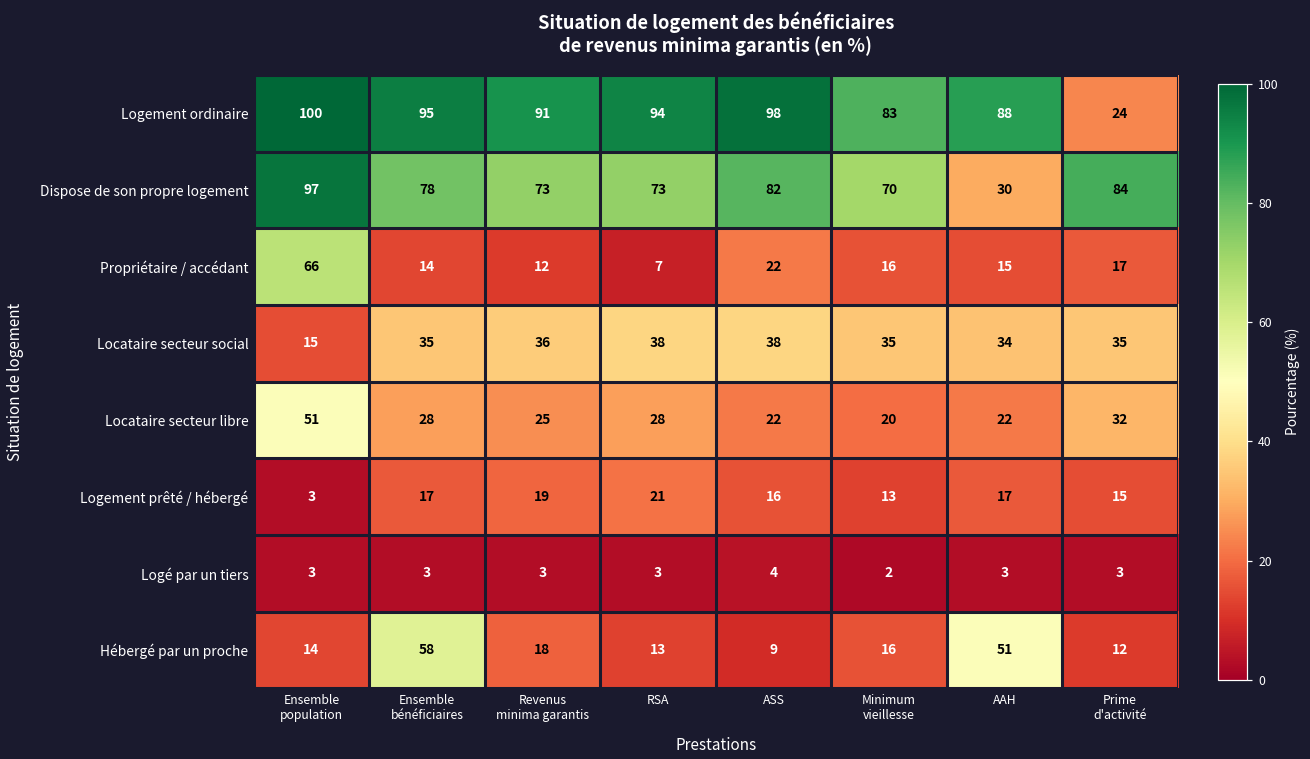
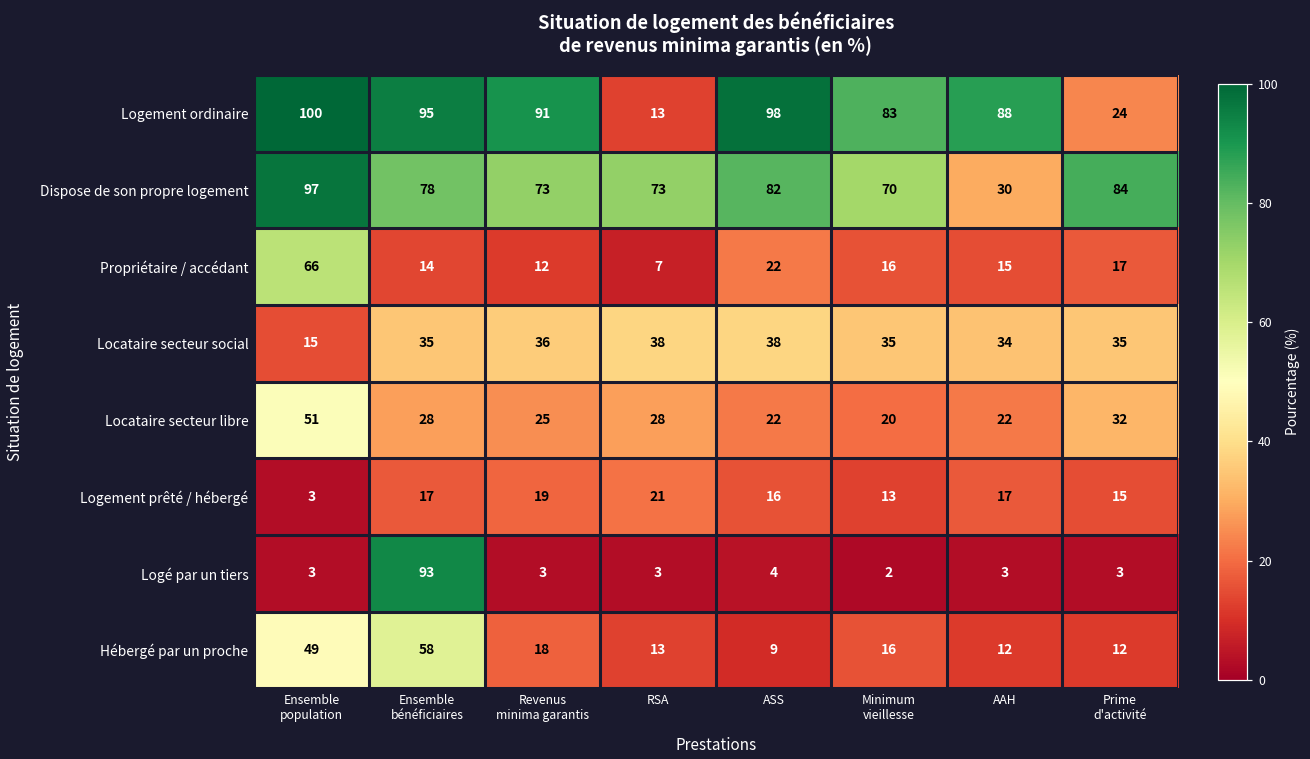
  {
    "Logement ordinaire": {
      "Ensemble population": 100,
      "Ensemble bénéficiaires": 95,
      "Revenus minima garantis": 91,
-     "RSA": 94,
+     "RSA": 13,
      "ASS": 98,
      "Minimum vieillesse": 83,
      "AAH": 88,
      "Prime d'activité": 24
    },
    "Dispose de son propre logement": {
      "Ensemble population": 97,
      "Ensemble bénéficiaires": 78,
      "Revenus minima garantis": 73,
      "RSA": 73,
      "ASS": 82,
      "Minimum vieillesse": 70,
      "AAH": 30,
      "Prime d'activité": 84
    },
    "Propriétaire / accédant": {
      "Ensemble population": 66,
      "Ensemble bénéficiaires": 14,
      "Revenus minima garantis": 12,
      "RSA": 7,
      "ASS": 22,
      "Minimum vieillesse": 16,
      "AAH": 15,
      "Prime d'activité": 17
    },
    "Locataire secteur social": {
      "Ensemble population": 15,
      "Ensemble bénéficiaires": 35,
      "Revenus minima garantis": 36,
      "RSA": 38,
      "ASS": 38,
      "Minimum vieillesse": 35,
      "AAH": 34,
      "Prime d'activité": 35
    },
    "Locataire secteur libre": {
      "Ensemble population": 51,
      "Ensemble bénéficiaires": 28,
      "Revenus minima garantis": 25,
      "RSA": 28,
      "ASS": 22,
      "Minimum vieillesse": 20,
      "AAH": 22,
      "Prime d'activité": 32
    },
    "Logement prêté / hébergé": {
      "Ensemble population": 3,
      "Ensemble bénéficiaires": 17,
      "Revenus minima garantis": 19,
      "RSA": 21,
      "ASS": 16,
      "Minimum vieillesse": 13,
      "AAH": 17,
      "Prime d'activité": 15
    },
    "Logé par un tiers": {
      "Ensemble population": 3,
-     "Ensemble bénéficiaires": 3,
+     "Ensemble bénéficiaires": 93,
      "Revenus minima garantis": 3,
      "RSA": 3,
      "ASS": 4,
      "Minimum vieillesse": 2,
      "AAH": 3,
      "Prime d'activité": 3
    },
    "Hébergé par un proche": {
-     "Ensemble population": 14,
+     "Ensemble population": 49,
      "Ensemble bénéficiaires": 58,
      "Revenus minima garantis": 18,
      "RSA": 13,
      "ASS": 9,
      "Minimum vieillesse": 16,
-     "AAH": 51,
+     "AAH": 12,
      "Prime d'activité": 12
    }
  }
